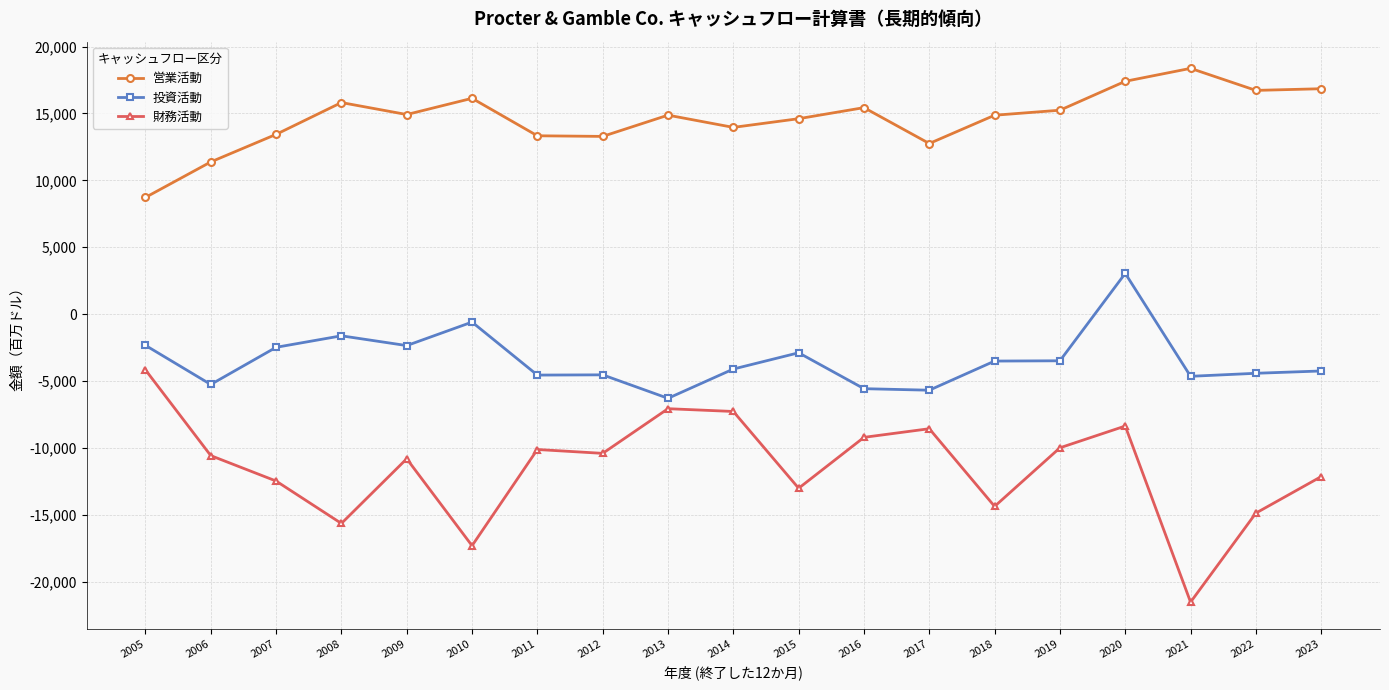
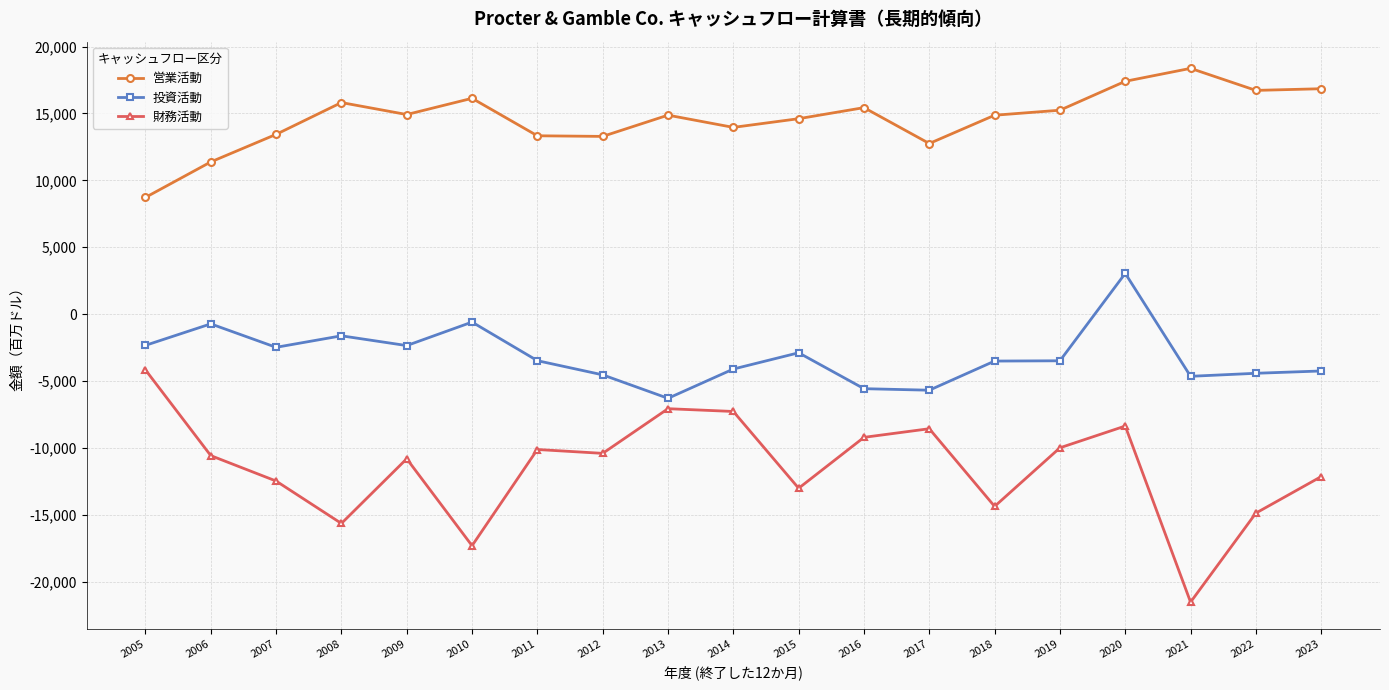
  {
    "投資活動": {
      "2005": "-2,300",
-     "2006": "-5,300",
+     "2006": "-700",
      "2007": "-2,500",
      "2008": "-1,600",
      "2009": "-2,400",
      "2010": "-600",
-     "2011": "-4,600",
+     "2011": "-3,500",
      "2012": "-4,500",
      "2013": "-6,300",
      "2014": "-4,100",
      "2015": "-2,900",
      "2016": "-5,600",
      "2017": "-5,700",
      "2018": "-3,500",
      "2019": "-3,500",
      "2020": "3,000",
      "2021": "-4,700",
      "2022": "-4,400",
      "2023": "-4,300"
    }
  }
